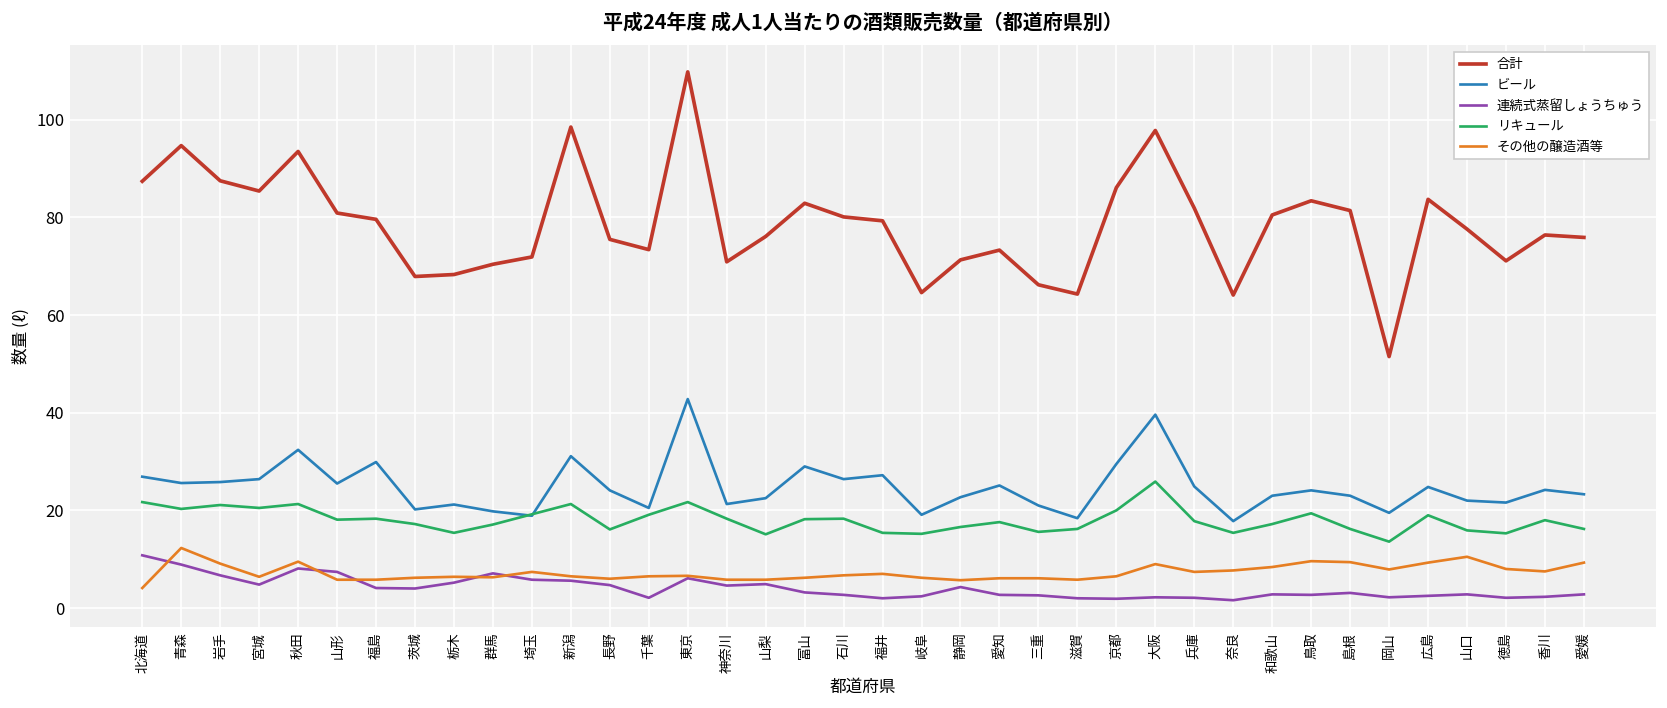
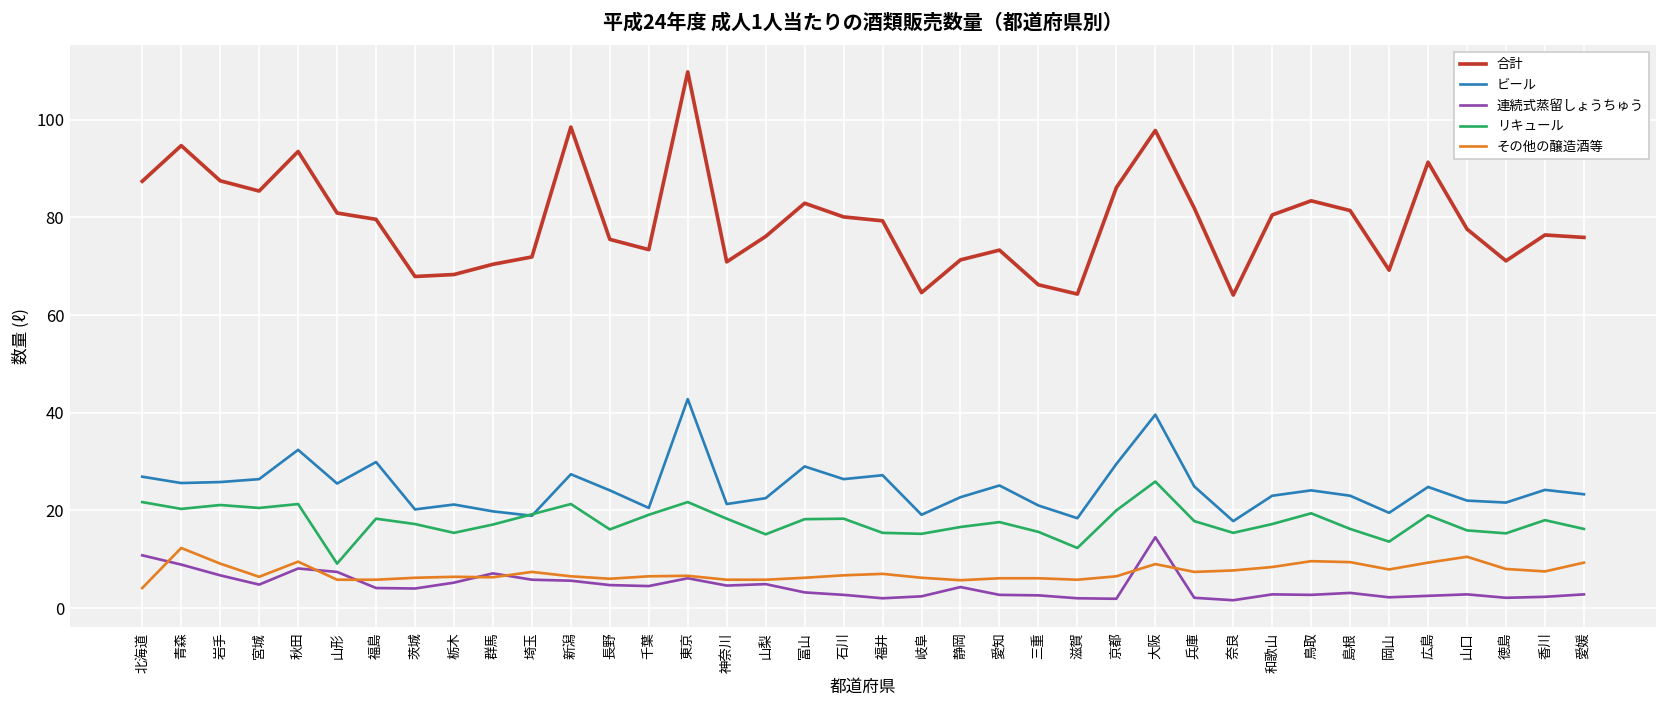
  {
    "合計": {
      "北海道": 87,
      "青森": 95,
      "岩手": 88,
      "宮城": 85,
      "秋田": 94,
      "山形": 81,
      "福島": 80,
      "茨城": 68,
      "栃木": 68,
      "群馬": 70,
      "埼玉": 72,
      "新潟": 99,
      "長野": 76,
      "千葉": 73,
      "東京": 110,
      "神奈川": 71,
      "山梨": 76,
      "富山": 83,
      "石川": 80,
      "福井": 79,
      "岐阜": 65,
      "静岡": 71,
      "愛知": 73,
      "三重": 66,
      "滋賀": 64,
      "京都": 86,
      "大阪": 98,
      "兵庫": 82,
      "奈良": 64,
      "和歌山": 81,
      "鳥取": 83,
      "島根": 81,
-     "岡山": 52,
-     "広島": 84,
+     "岡山": 69,
+     "広島": 91,
      "山口": 78,
      "徳島": 71,
      "香川": 76,
      "愛媛": 76
    },
    "ビール": {
      "北海道": 27,
      "青森": 26,
      "岩手": 26,
      "宮城": 26,
      "秋田": 32,
      "山形": 26,
      "福島": 30,
      "茨城": 20,
      "栃木": 21,
      "群馬": 20,
-     "新潟": 31,
+     "新潟": 27,
      "長野": 24,
      "千葉": 21,
      "東京": 43,
      "神奈川": 21,
      "山梨": 23,
      "富山": 29,
      "石川": 26,
      "福井": 27,
      "岐阜": 19,
      "静岡": 23,
      "愛知": 25,
      "三重": 21,
      "滋賀": 18,
      "京都": 30,
      "大阪": 40,
      "兵庫": 25,
      "奈良": 18,
      "和歌山": 23,
      "鳥取": 24,
      "島根": 23,
      "岡山": 20,
      "広島": 25,
      "山口": 22,
      "徳島": 22,
      "香川": 24,
      "愛媛": 23
    },
    "連続式蒸留しょうちゅう": {
      "北海道": 11,
      "青森": 9,
      "岩手": 7,
      "宮城": 5,
      "秋田": 8,
      "山形": 7,
      "福島": 4,
      "茨城": 4,
      "栃木": 5,
      "群馬": 7,
      "埼玉": 6,
      "新潟": 6,
      "長野": 5,
-     "千葉": 2,
+     "千葉": 5,
      "神奈川": 5,
      "山梨": 5,
      "富山": 3,
      "石川": 3,
      "福井": 2,
      "岐阜": 2,
      "静岡": 4,
      "愛知": 3,
      "三重": 3,
      "滋賀": 2,
      "京都": 2,
-     "大阪": 2,
+     "大阪": 15,
      "兵庫": 2,
      "奈良": 2,
      "和歌山": 3,
      "鳥取": 3,
      "島根": 3,
      "岡山": 2,
      "広島": 3,
      "山口": 3,
      "徳島": 2,
      "香川": 2,
      "愛媛": 3
    },
    "リキュール": {
      "北海道": 22,
      "青森": 20,
      "岩手": 21,
      "宮城": 21,
      "秋田": 21,
-     "山形": 18,
+     "山形": 9,
      "福島": 18,
      "茨城": 17,
      "栃木": 15,
      "群馬": 17,
      "新潟": 21,
      "長野": 16,
      "千葉": 19,
      "東京": 22,
      "神奈川": 18,
      "山梨": 15,
      "富山": 18,
      "石川": 18,
      "福井": 15,
      "岐阜": 15,
      "静岡": 17,
      "愛知": 18,
      "三重": 16,
-     "滋賀": 16,
+     "滋賀": 12,
      "京都": 20,
      "大阪": 26,
      "兵庫": 18,
      "奈良": 15,
      "和歌山": 17,
      "鳥取": 19,
      "島根": 16,
      "岡山": 14,
      "広島": 19,
      "山口": 16,
      "徳島": 15,
      "香川": 18,
      "愛媛": 16
    },
    "その他の醸造酒等": {
      "北海道": 4,
      "青森": 12,
      "岩手": 9,
      "宮城": 6,
      "秋田": 10,
      "山形": 6,
      "福島": 6,
      "茨城": 6,
      "栃木": 6,
      "群馬": 6,
      "埼玉": 7,
      "新潟": 7,
      "長野": 6,
      "千葉": 7,
      "神奈川": 6,
      "山梨": 6,
      "富山": 6,
      "石川": 7,
      "福井": 7,
      "岐阜": 6,
      "静岡": 6,
      "愛知": 6,
      "三重": 6,
      "滋賀": 6,
      "京都": 7,
      "大阪": 9,
      "兵庫": 7,
      "奈良": 8,
      "和歌山": 8,
      "鳥取": 10,
      "島根": 9,
      "岡山": 8,
      "広島": 9,
      "山口": 11,
      "徳島": 8,
      "香川": 8,
      "愛媛": 9
    }
  }
